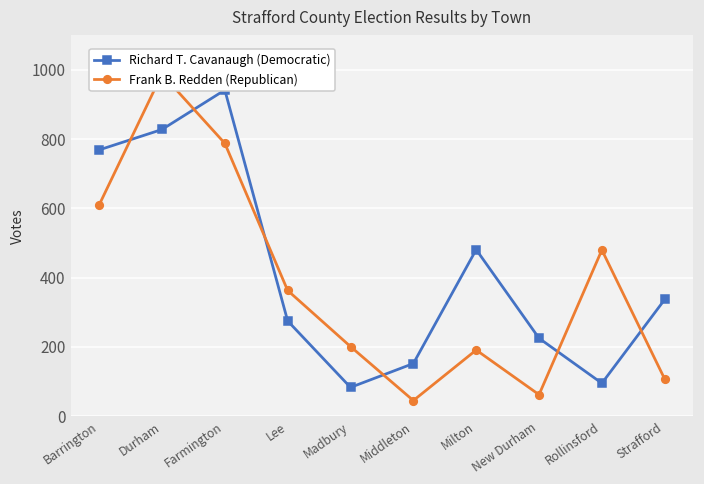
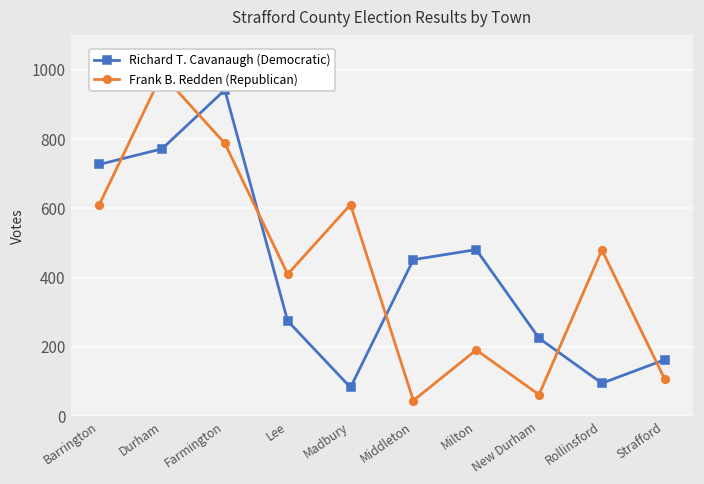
  {
    "Richard T. Cavanaugh (Democratic)": {
-     "Barrington": 770,
-     "Durham": 830,
+     "Barrington": 730,
+     "Durham": 770,
      "Farmington": 940,
      "Lee": 280,
      "Madbury": 80,
-     "Middleton": 150,
+     "Middleton": 450,
      "Milton": 480,
      "New Durham": 230,
      "Rollinsford": 100,
-     "Strafford": 340
+     "Strafford": 160
    },
    "Frank B. Redden (Republican)": {
      "Barrington": 610,
      "Farmington": 790,
-     "Lee": 360,
-     "Madbury": 200,
+     "Lee": 410,
+     "Madbury": 610,
      "Middleton": 50,
      "Milton": 190,
      "New Durham": 60,
      "Rollinsford": 480,
      "Strafford": 110
    }
  }
